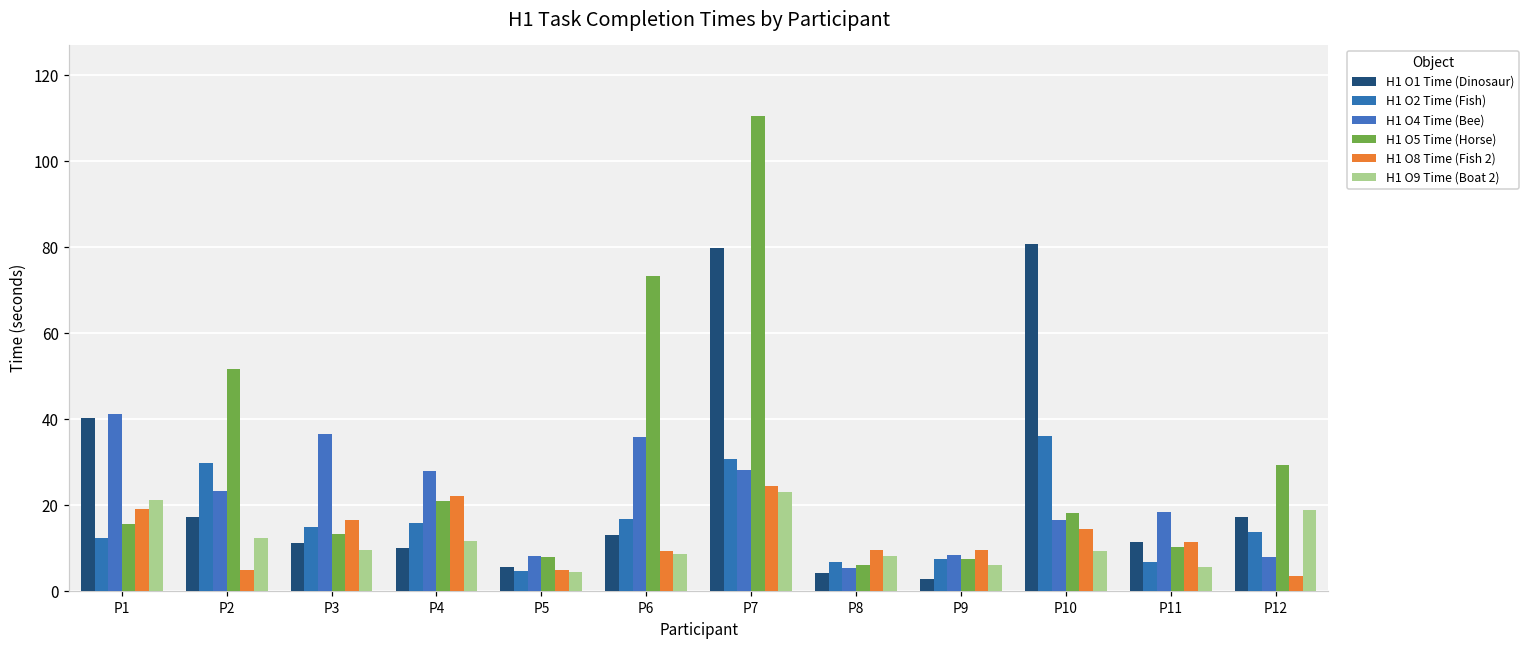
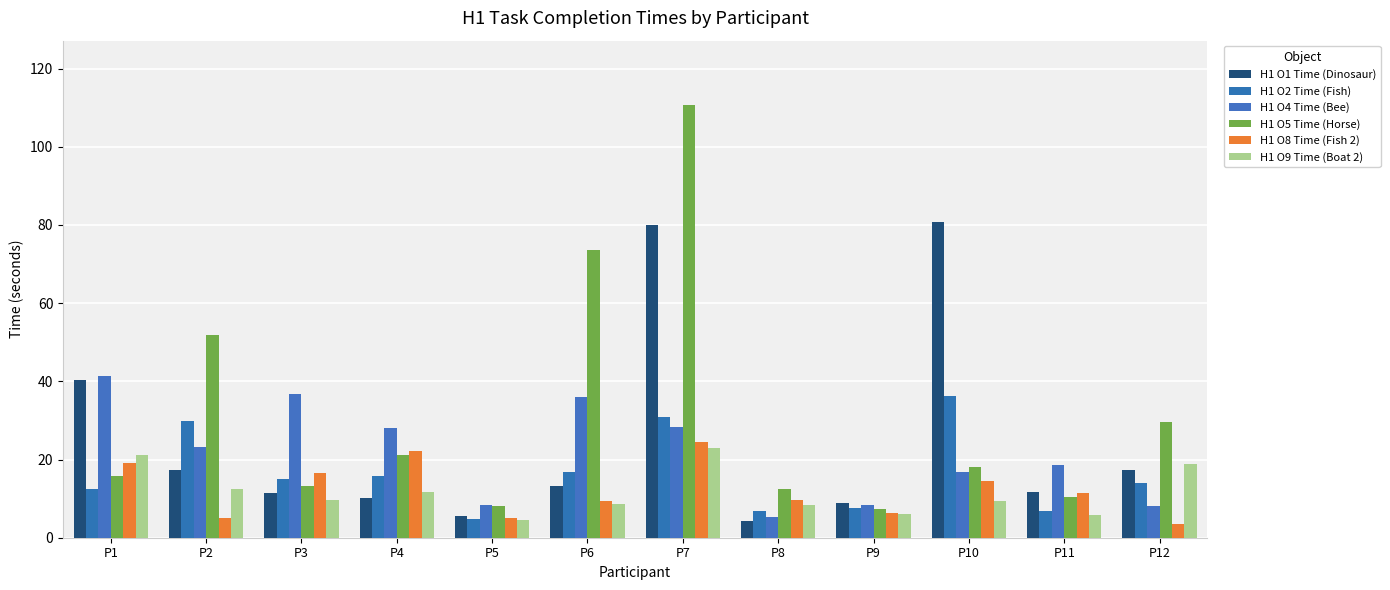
  {
    "H1 O1 Time (Dinosaur)": {
      "P1": 40,
      "P2": 17,
      "P3": 11,
      "P4": 10,
      "P5": 6,
      "P6": 13,
      "P7": 80,
      "P8": 4,
-     "P9": 3,
+     "P9": 9,
      "P10": 81,
      "P11": 12,
      "P12": 17
    },
    "H1 O5 Time (Horse)": {
      "P1": 16,
      "P2": 52,
      "P3": 13,
      "P4": 21,
      "P5": 8,
      "P6": 73,
      "P7": 111,
-     "P8": 6,
+     "P8": 13,
      "P9": 7,
      "P10": 18,
      "P11": 10,
      "P12": 30
    },
    "H1 O8 Time (Fish 2)": {
      "P1": 19,
      "P2": 5,
      "P3": 17,
      "P4": 22,
      "P5": 5,
      "P6": 9,
      "P7": 24,
      "P8": 10,
-     "P9": 10,
+     "P9": 6,
      "P10": 15,
      "P11": 12,
      "P12": 4
    },
    "H1 O9 Time (Boat 2)": {
      "P1": 21,
      "P2": 12,
      "P3": 10,
      "P4": 12,
      "P5": 4,
      "P6": 9,
      "P7": 23,
      "P8": 8,
      "P9": 6,
      "P10": 9,
      "P11": 6,
      "P12": 19
    }
  }
